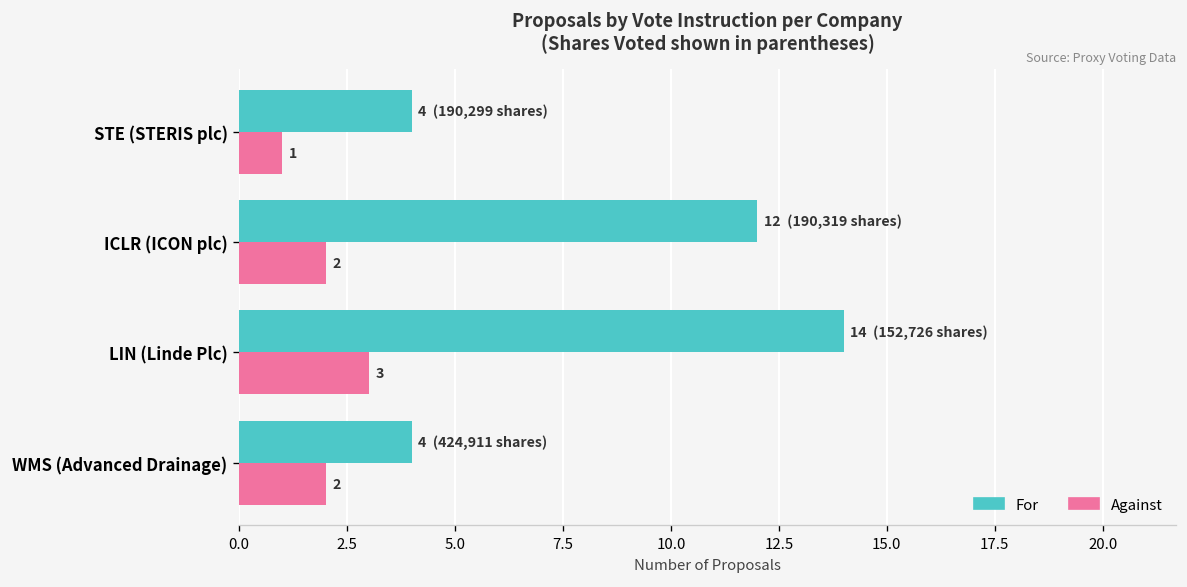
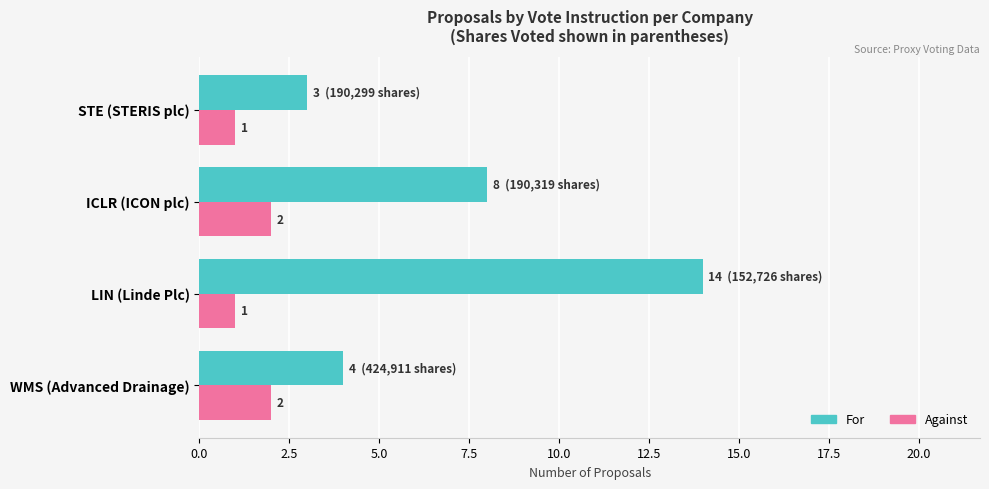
  {
    "For": {
-     "STE (STERIS plc)": 4,
-     "ICLR (ICON plc)": 12,
+     "STE (STERIS plc)": 3,
+     "ICLR (ICON plc)": 8,
      "LIN (Linde Plc)": 14,
      "WMS (Advanced Drainage)": 4
    },
    "Against": {
      "STE (STERIS plc)": 1,
      "ICLR (ICON plc)": 2,
-     "LIN (Linde Plc)": 3,
+     "LIN (Linde Plc)": 1,
      "WMS (Advanced Drainage)": 2
    }
  }
